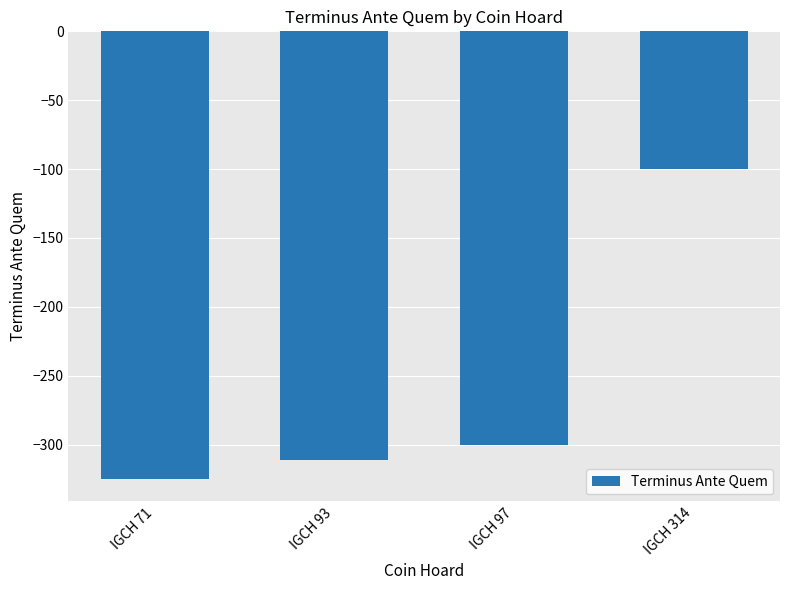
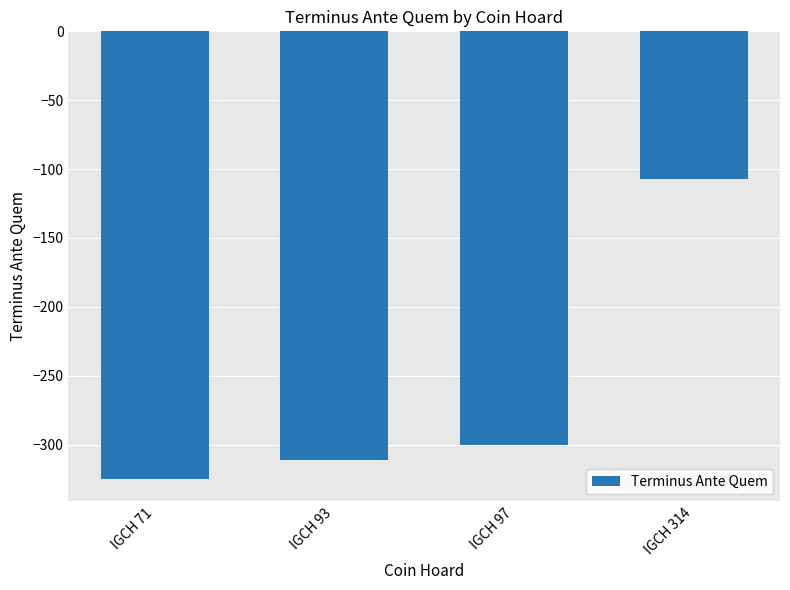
  {
    "IGCH 71": -325,
    "IGCH 93": -311,
    "IGCH 97": -300,
-   "IGCH 314": -100
+   "IGCH 314": -107
  }
